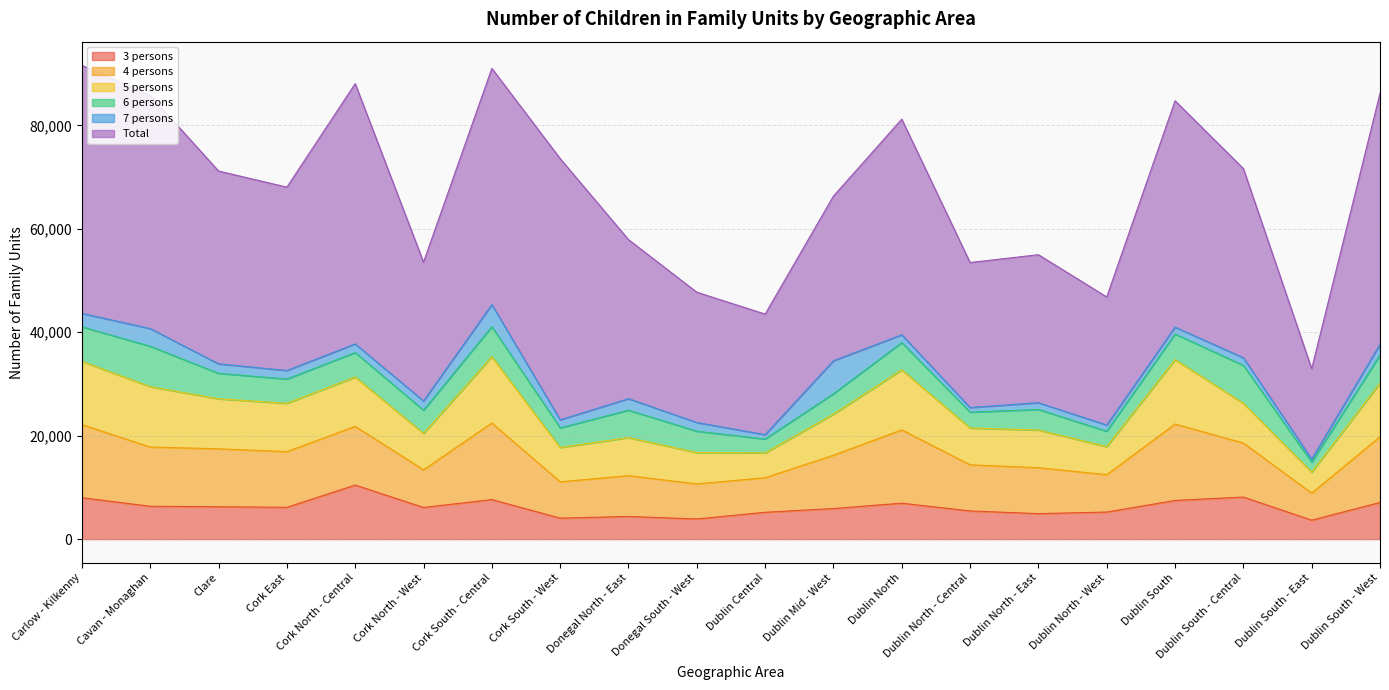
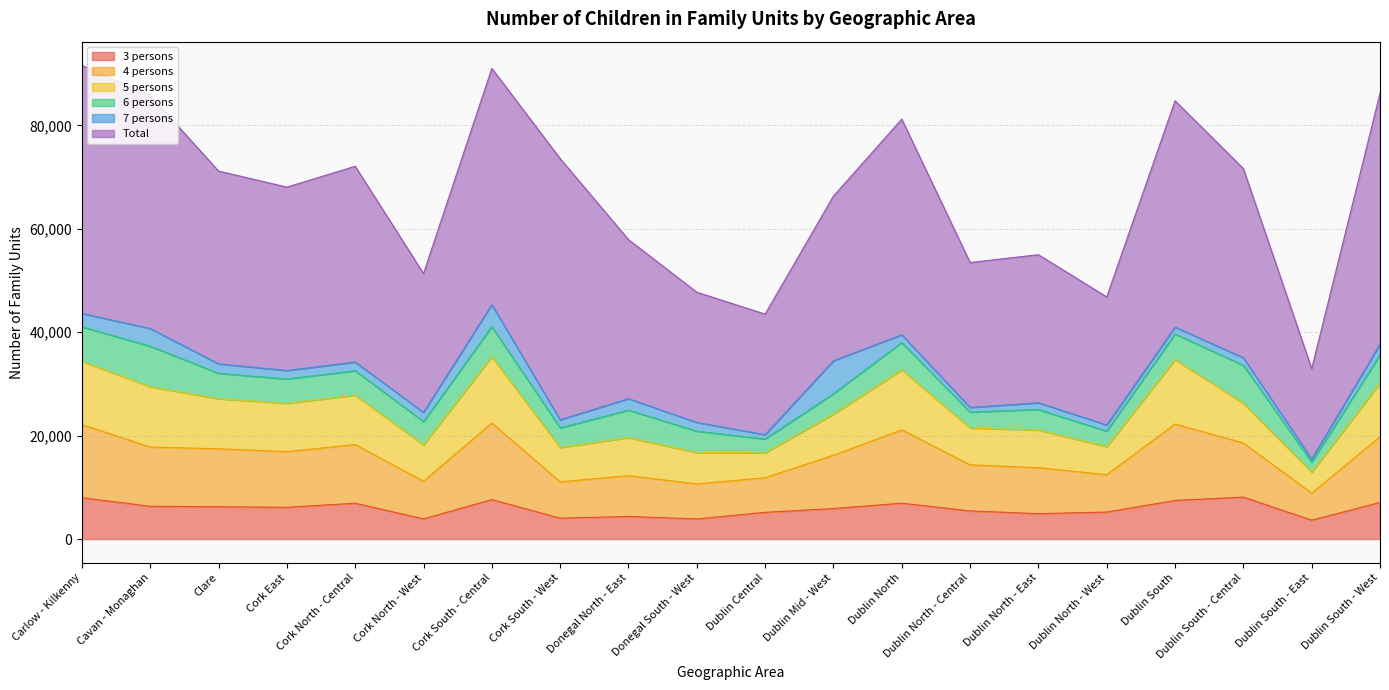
  {
    "3 persons": {
      "Carlow - Kilkenny": "8,000",
      "Cavan - Monaghan": "6,000",
      "Clare": "6,000",
      "Cork East": "6,000",
-     "Cork North - Central": "10,000",
-     "Cork North - West": "6,000",
+     "Cork North - Central": "7,000",
+     "Cork North - West": "4,000",
      "Cork South - Central": "8,000",
      "Cork South - West": "4,000",
      "Donegal North - East": "4,000",
      "Donegal South - West": "4,000",
      "Dublin Central": "5,000",
      "Dublin Mid - West": "6,000",
      "Dublin North": "7,000",
      "Dublin North - Central": "5,000",
      "Dublin North - East": "5,000",
      "Dublin North - West": "5,000",
      "Dublin South": "7,000",
      "Dublin South - Central": "8,000",
      "Dublin South - East": "4,000",
      "Dublin South - West": "7,000"
    },
    "6 persons": {
      "Carlow - Kilkenny": "7,000",
      "Cavan - Monaghan": "8,000",
      "Clare": "5,000",
      "Cork East": "5,000",
      "Cork North - Central": "5,000",
      "Cork North - West": "4,000",
      "Cork South - Central": "6,000",
      "Cork South - West": "4,000",
      "Donegal North - East": "5,000",
      "Donegal South - West": "4,000",
      "Dublin Central": "3,000",
      "Dublin Mid - West": "4,000",
      "Dublin North": "5,000",
      "Dublin North - Central": "3,000",
      "Dublin North - East": "4,000",
      "Dublin North - West": "3,000",
      "Dublin South": "5,000",
      "Dublin South - Central": "7,000",
      "Dublin South - East": "2,000",
      "Dublin South - West": "5,000"
    },
    "7 persons": {
      "Carlow - Kilkenny": "3,000",
      "Cavan - Monaghan": "3,000",
      "Clare": "2,000",
      "Cork East": "2,000",
      "Cork North - Central": "2,000",
      "Cork North - West": "2,000",
      "Cork South - Central": "4,000",
      "Cork South - West": "2,000",
      "Donegal North - East": "2,000",
      "Donegal South - West": "2,000",
      "Dublin Central": "1,000",
      "Dublin Mid - West": "6,000",
      "Dublin North": "2,000",
      "Dublin North - Central": "1,000",
      "Dublin North - East": "1,000",
      "Dublin North - West": "1,000",
      "Dublin South": "1,000",
      "Dublin South - Central": "1,000",
      "Dublin South - East": "1,000",
      "Dublin South - West": "2,000"
    },
    "Total": {
      "Carlow - Kilkenny": "48,000",
      "Clare": "37,000",
      "Cork East": "35,000",
-     "Cork North - Central": "50,000",
+     "Cork North - Central": "38,000",
      "Cork North - West": "27,000",
      "Cork South - Central": "46,000",
      "Cork South - West": "51,000",
      "Donegal North - East": "31,000",
      "Donegal South - West": "25,000",
      "Dublin Central": "23,000",
      "Dublin Mid - West": "32,000",
      "Dublin North": "42,000",
      "Dublin North - Central": "28,000",
      "Dublin North - East": "29,000",
      "Dublin North - West": "25,000",
      "Dublin South": "44,000",
      "Dublin South - Central": "37,000",
      "Dublin South - East": "17,000",
      "Dublin South - West": "49,000"
    }
  }
